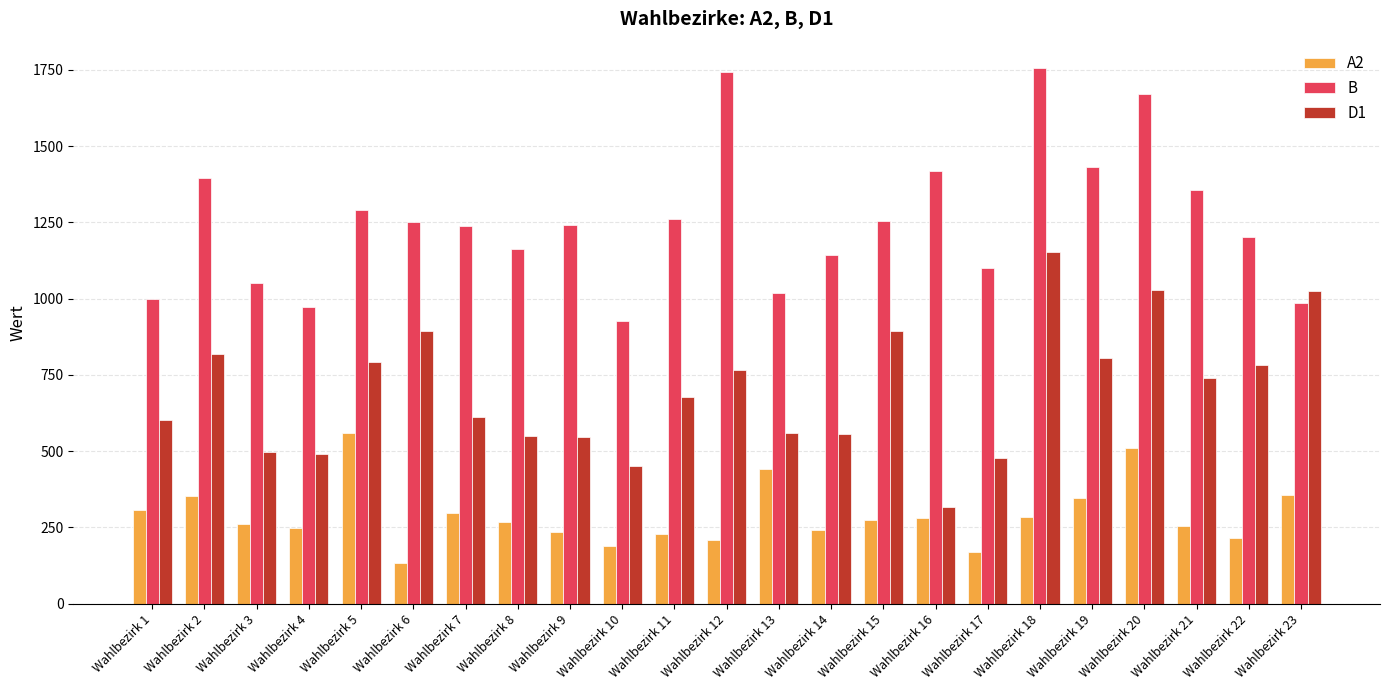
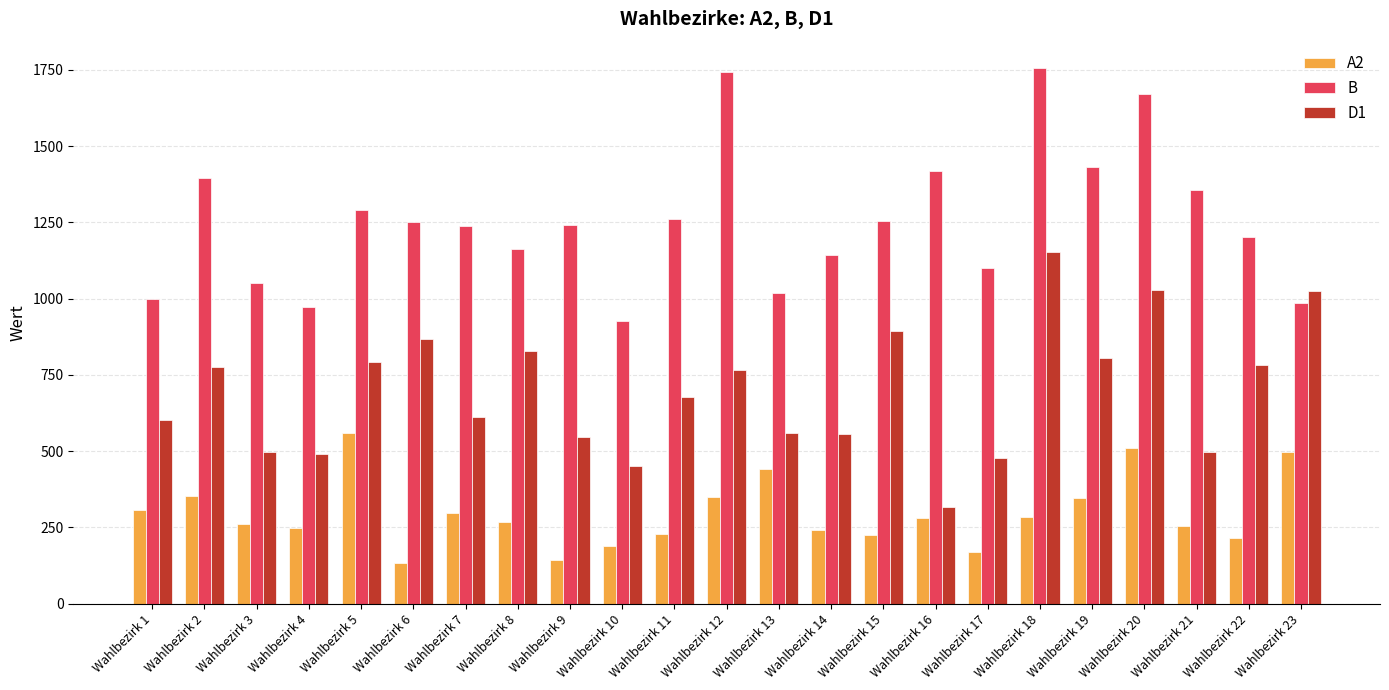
  {
    "A2": {
      "Wahlbezirk 1": 310,
      "Wahlbezirk 2": 350,
      "Wahlbezirk 3": 260,
      "Wahlbezirk 4": 250,
      "Wahlbezirk 5": 560,
      "Wahlbezirk 6": 130,
      "Wahlbezirk 7": 300,
      "Wahlbezirk 8": 270,
-     "Wahlbezirk 9": 240,
+     "Wahlbezirk 9": 140,
      "Wahlbezirk 10": 190,
      "Wahlbezirk 11": 230,
-     "Wahlbezirk 12": 210,
+     "Wahlbezirk 12": 350,
      "Wahlbezirk 13": 440,
      "Wahlbezirk 14": 240,
-     "Wahlbezirk 15": 270,
+     "Wahlbezirk 15": 230,
      "Wahlbezirk 16": 280,
      "Wahlbezirk 17": 170,
      "Wahlbezirk 18": 280,
      "Wahlbezirk 19": 350,
      "Wahlbezirk 20": 510,
      "Wahlbezirk 21": 250,
      "Wahlbezirk 22": 220,
-     "Wahlbezirk 23": 360
+     "Wahlbezirk 23": 500
    },
    "B": {
      "Wahlbezirk 1": 1000,
      "Wahlbezirk 2": 1400,
      "Wahlbezirk 3": 1050,
      "Wahlbezirk 4": 970,
      "Wahlbezirk 5": 1290,
      "Wahlbezirk 6": 1250,
      "Wahlbezirk 7": 1240,
      "Wahlbezirk 8": 1160,
      "Wahlbezirk 9": 1240,
      "Wahlbezirk 10": 930,
      "Wahlbezirk 11": 1260,
      "Wahlbezirk 12": 1740,
      "Wahlbezirk 13": 1020,
      "Wahlbezirk 14": 1140,
      "Wahlbezirk 15": 1260,
      "Wahlbezirk 16": 1420,
      "Wahlbezirk 17": 1100,
      "Wahlbezirk 18": 1760,
      "Wahlbezirk 19": 1430,
      "Wahlbezirk 20": 1670,
      "Wahlbezirk 21": 1360,
      "Wahlbezirk 22": 1200,
      "Wahlbezirk 23": 990
    },
    "D1": {
      "Wahlbezirk 1": 600,
-     "Wahlbezirk 2": 820,
+     "Wahlbezirk 2": 780,
      "Wahlbezirk 3": 500,
      "Wahlbezirk 4": 490,
      "Wahlbezirk 5": 790,
-     "Wahlbezirk 6": 900,
+     "Wahlbezirk 6": 870,
      "Wahlbezirk 7": 610,
-     "Wahlbezirk 8": 550,
+     "Wahlbezirk 8": 830,
      "Wahlbezirk 9": 550,
      "Wahlbezirk 10": 450,
      "Wahlbezirk 11": 680,
      "Wahlbezirk 12": 770,
      "Wahlbezirk 13": 560,
      "Wahlbezirk 14": 560,
      "Wahlbezirk 15": 890,
      "Wahlbezirk 16": 320,
      "Wahlbezirk 17": 480,
      "Wahlbezirk 18": 1150,
      "Wahlbezirk 19": 810,
      "Wahlbezirk 20": 1030,
-     "Wahlbezirk 21": 740,
+     "Wahlbezirk 21": 500,
      "Wahlbezirk 22": 780,
      "Wahlbezirk 23": 1020
    }
  }
